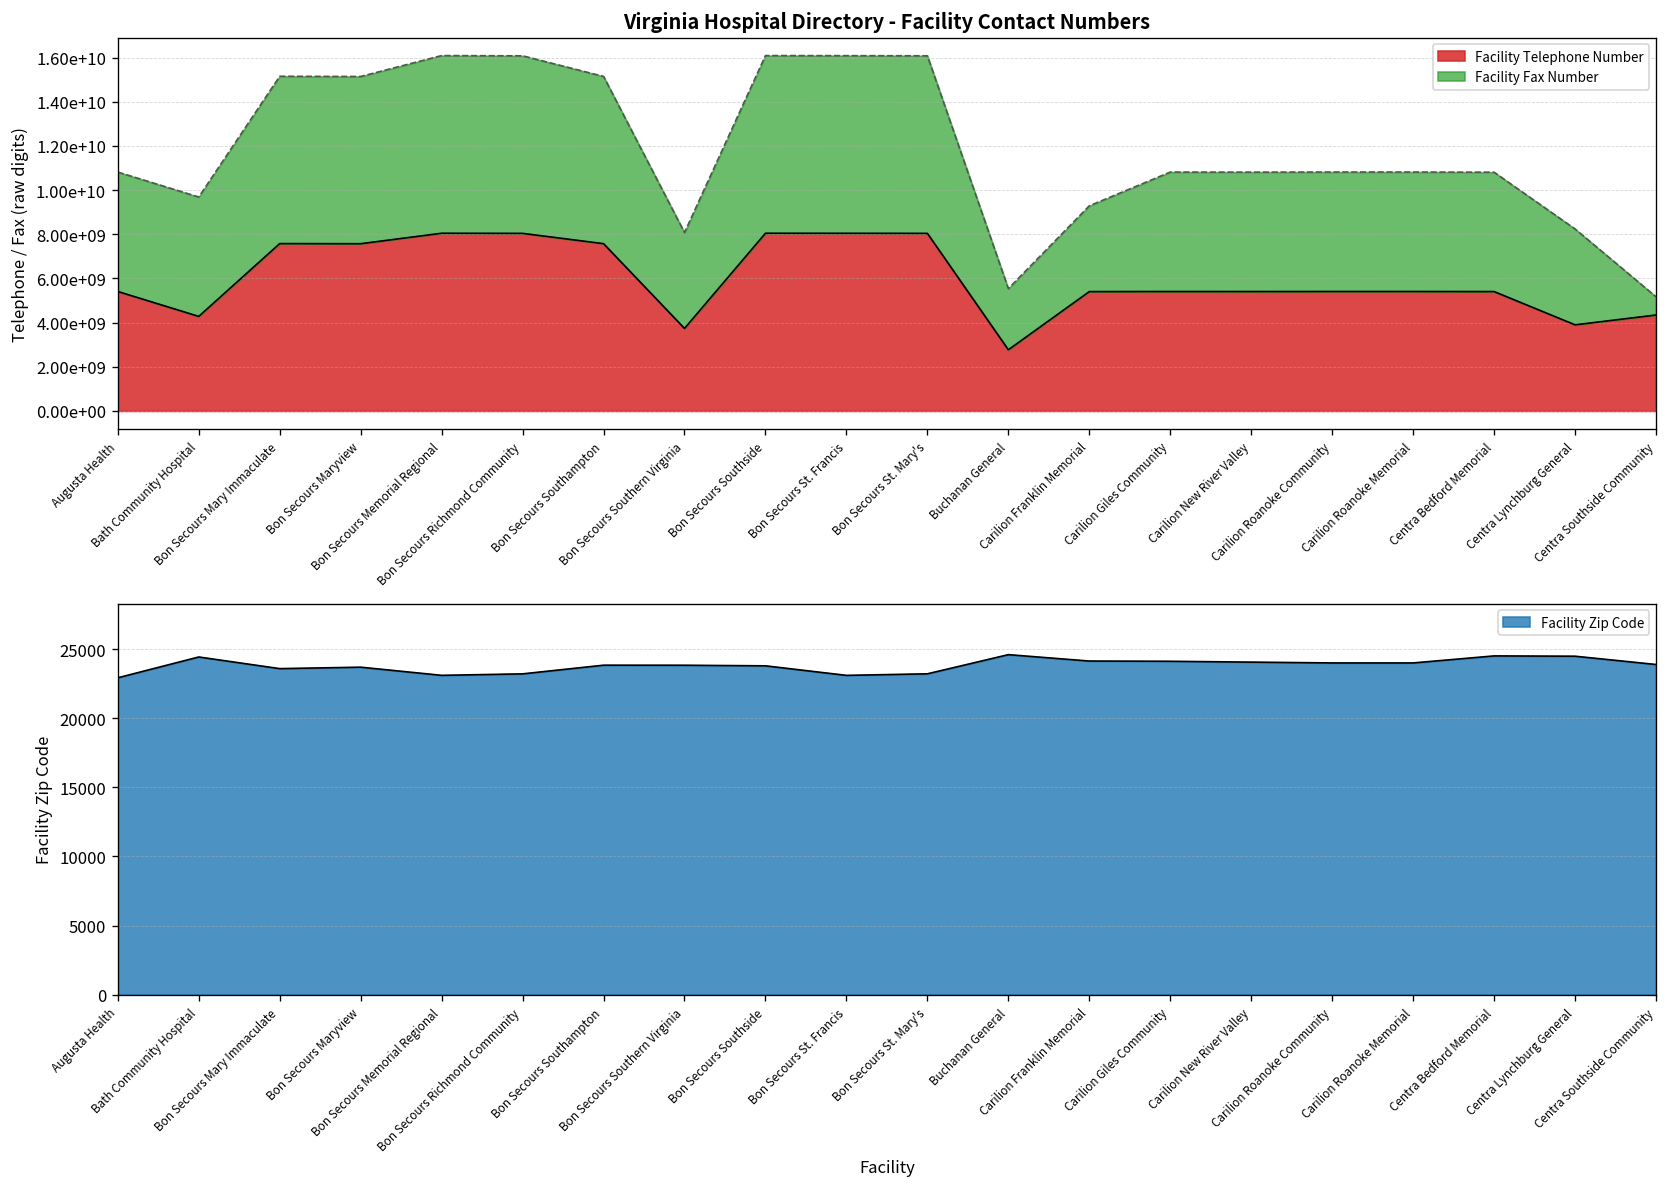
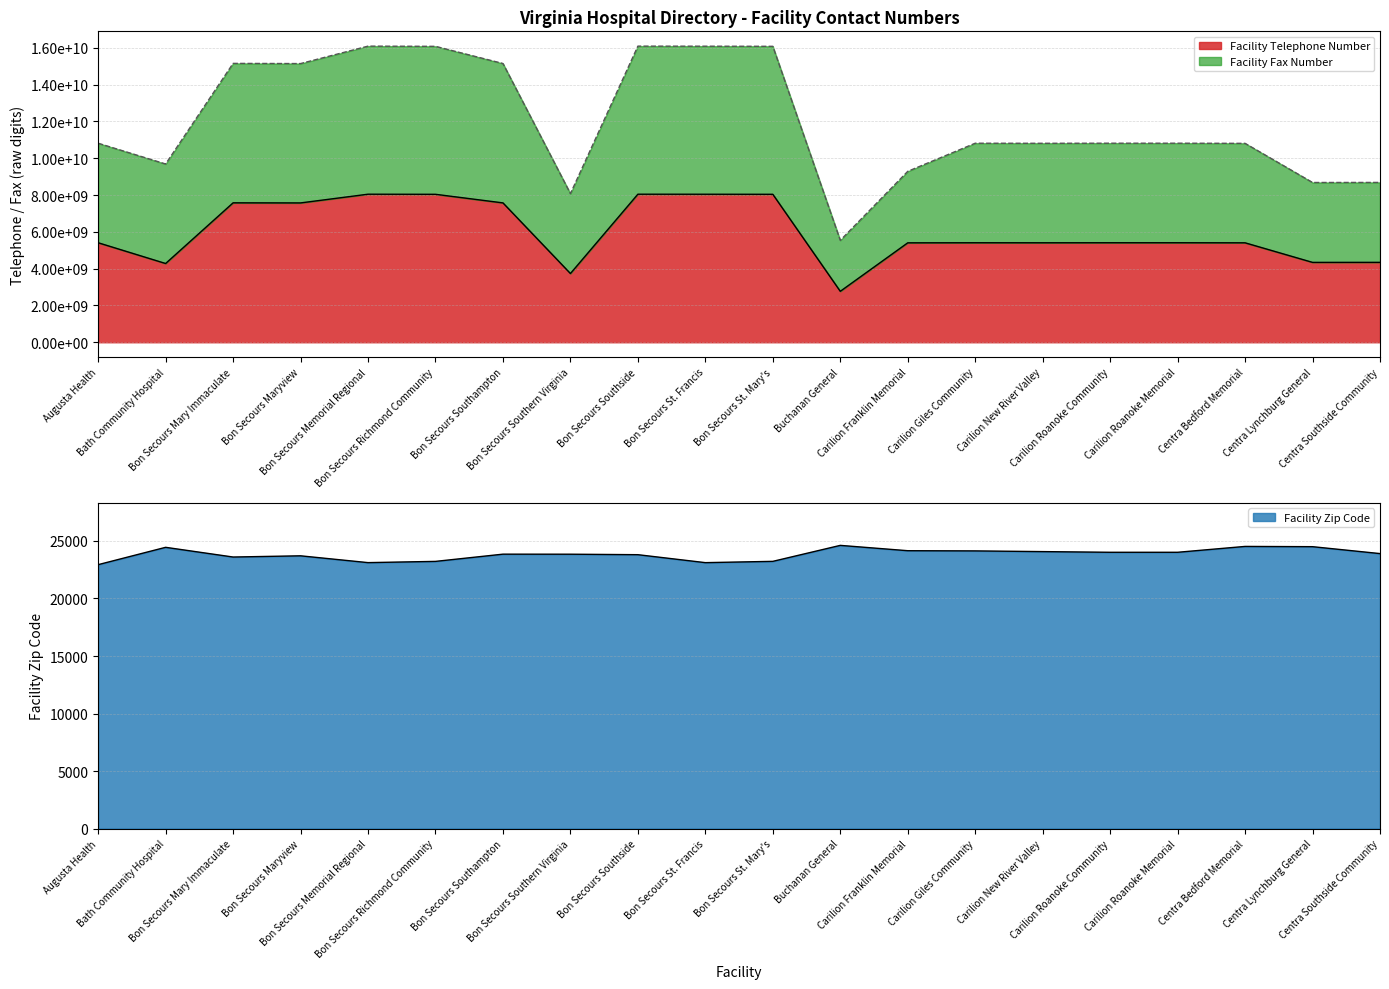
  {
    "Virginia Hospital Directory - Facility Contact Numbers": {
      "Facility Telephone Number": {
        "Augusta Health": 5400000000,
        "Bath Community Hospital": 4300000000,
        "Bon Secours Mary Immaculate": 7600000000,
        "Bon Secours Maryview": 7600000000,
        "Bon Secours Memorial Regional": 8000000000,
        "Bon Secours Richmond Community": 8000000000,
        "Bon Secours Southampton": 7600000000,
        "Bon Secours Southern Virginia": 3700000000,
        "Bon Secours Southside": 8000000000,
        "Bon Secours St. Francis": 8000000000,
        "Bon Secours St. Mary's": 8000000000,
        "Buchanan General": 2800000000,
        "Carilion Franklin Memorial": 5400000000,
        "Carilion Giles Community": 5400000000,
        "Carilion New River Valley": 5400000000,
        "Carilion Roanoke Community": 5400000000,
        "Carilion Roanoke Memorial": 5400000000,
        "Centra Bedford Memorial": 5400000000,
-       "Centra Lynchburg General": 3900000000,
+       "Centra Lynchburg General": 4300000000,
        "Centra Southside Community": 4300000000
      },
      "Facility Fax Number": {
        "Augusta Health": 5400000000,
        "Bath Community Hospital": 5400000000,
        "Bon Secours Mary Immaculate": 7600000000,
        "Bon Secours Maryview": 7600000000,
        "Bon Secours Memorial Regional": 8000000000,
        "Bon Secours Richmond Community": 8000000000,
        "Bon Secours Southampton": 7600000000,
        "Bon Secours Southern Virginia": 4300000000,
        "Bon Secours Southside": 8000000000,
        "Bon Secours St. Francis": 8000000000,
        "Bon Secours St. Mary's": 8000000000,
        "Buchanan General": 2800000000,
        "Carilion Franklin Memorial": 3900000000,
        "Carilion Giles Community": 5400000000,
        "Carilion New River Valley": 5400000000,
        "Carilion Roanoke Community": 5400000000,
        "Carilion Roanoke Memorial": 5400000000,
        "Centra Bedford Memorial": 5400000000,
        "Centra Lynchburg General": 4300000000,
-       "Centra Southside Community": 800000000
+       "Centra Southside Community": 4300000000
      }
    }
  }
